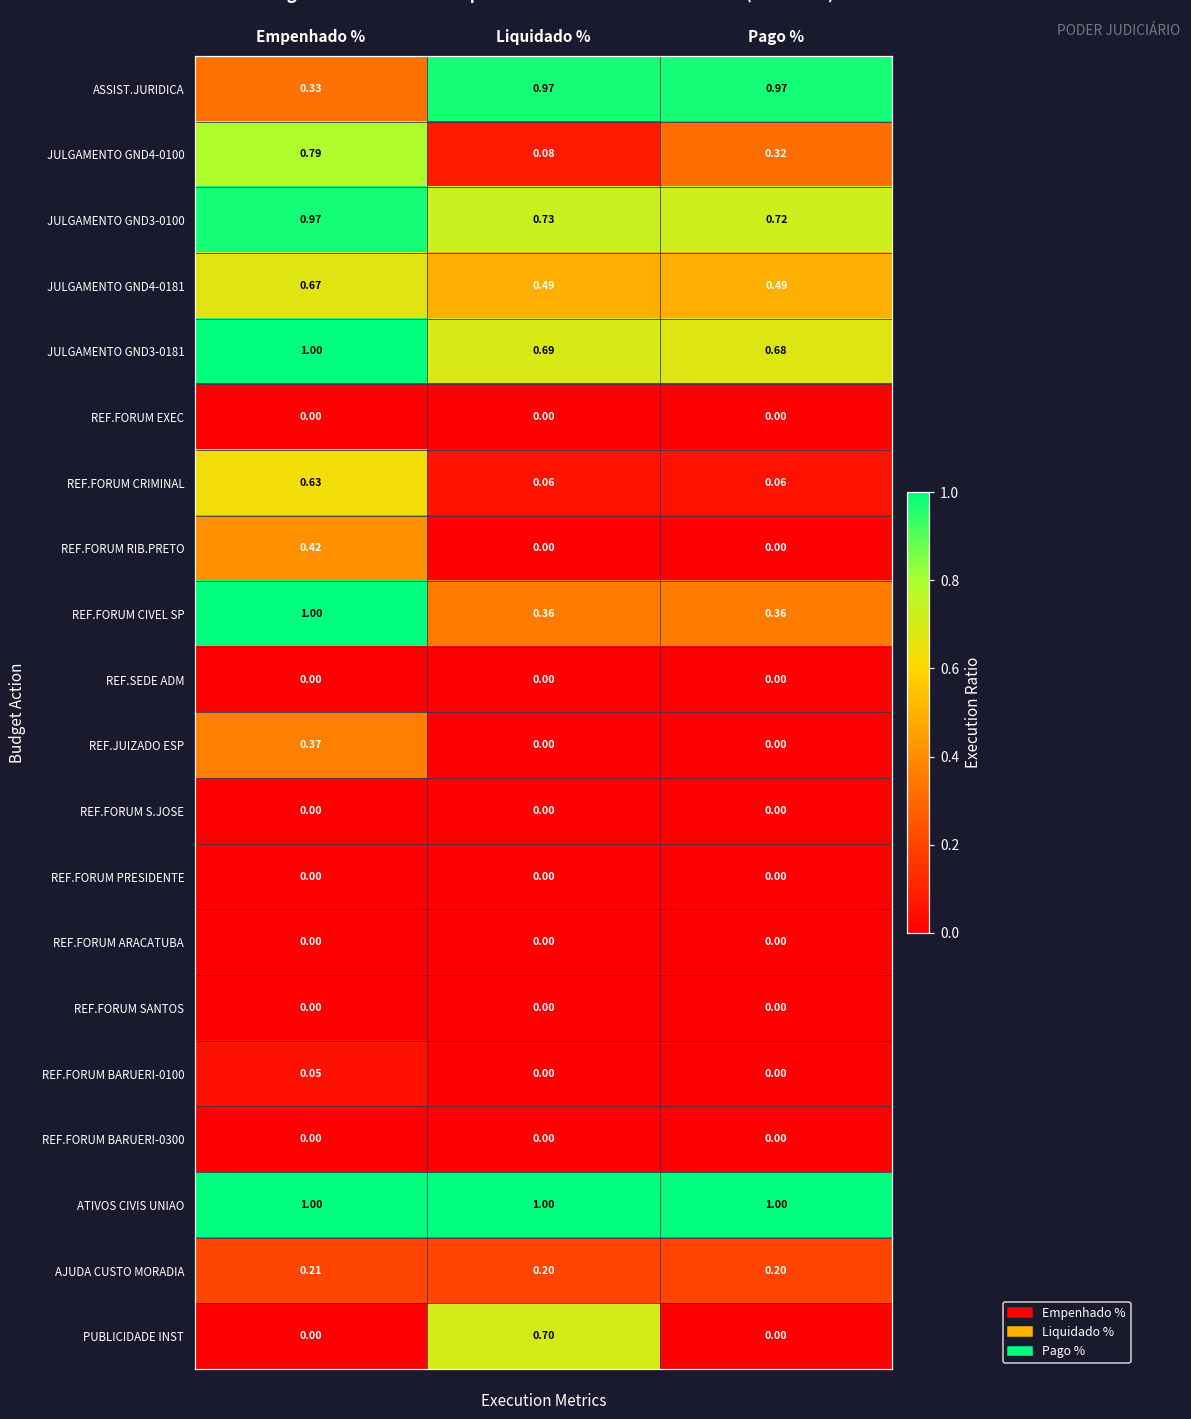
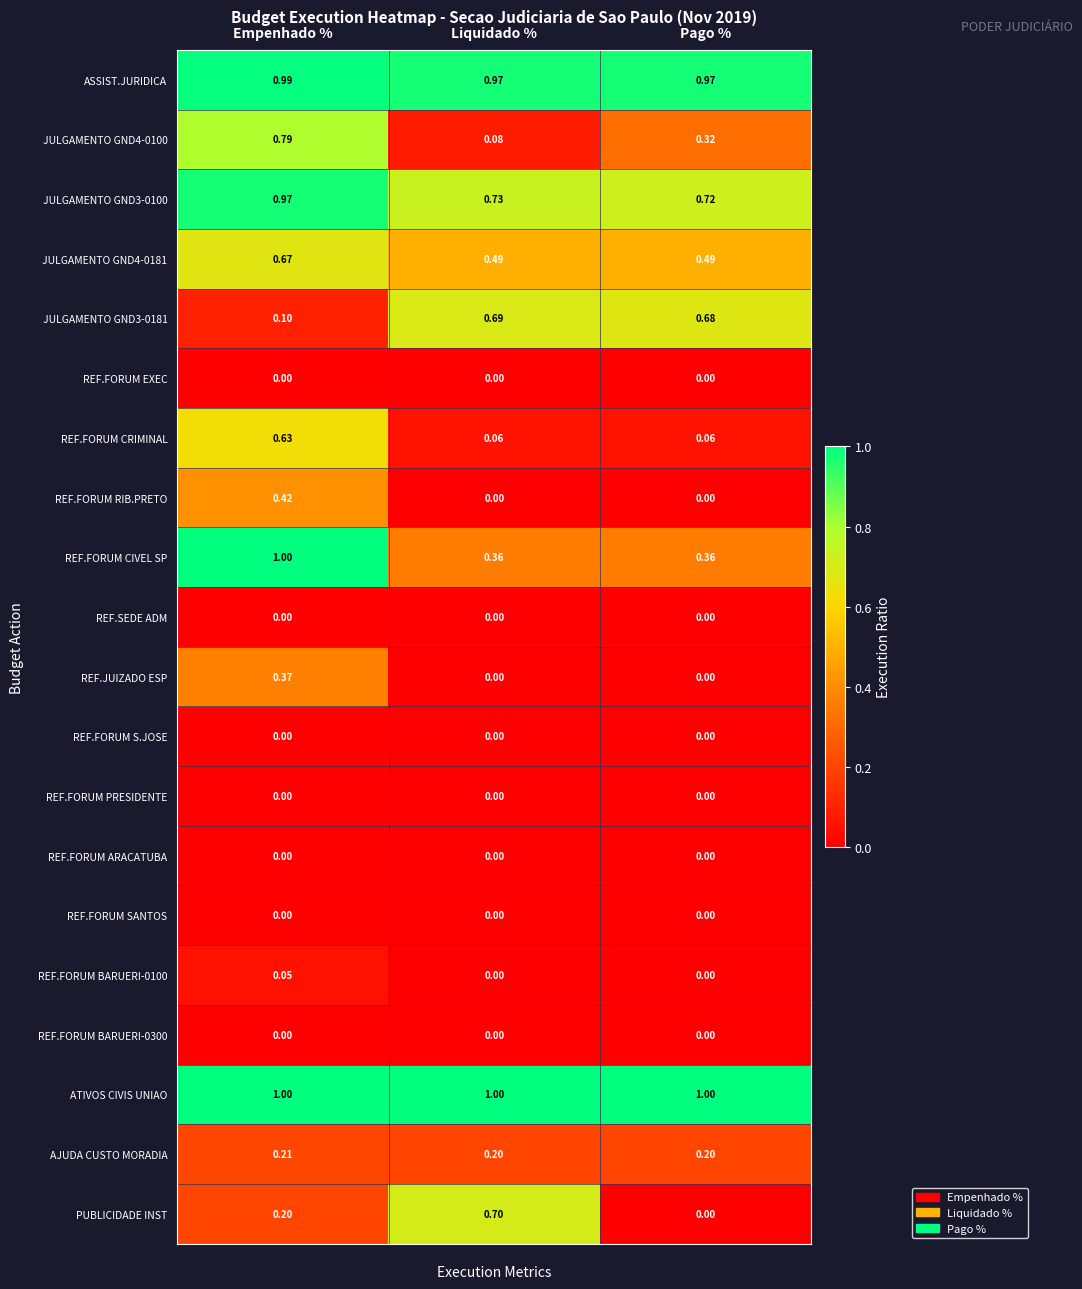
  {
    "ASSIST.JURIDICA": {
-     "Empenhado %": 0.33,
+     "Empenhado %": 0.99,
      "Liquidado %": 0.97,
      "Pago %": 0.97
    },
    "JULGAMENTO GND4-0100": {
      "Empenhado %": 0.79,
      "Liquidado %": 0.08,
      "Pago %": 0.32
    },
    "JULGAMENTO GND3-0100": {
      "Empenhado %": 0.97,
      "Liquidado %": 0.73,
      "Pago %": 0.72
    },
    "JULGAMENTO GND4-0181": {
      "Empenhado %": 0.67,
      "Liquidado %": 0.49,
      "Pago %": 0.49
    },
    "JULGAMENTO GND3-0181": {
-     "Empenhado %": 1.00,
+     "Empenhado %": 0.10,
      "Liquidado %": 0.69,
      "Pago %": 0.68
    },
    "REF.FORUM EXEC": {
      "Empenhado %": 0.00,
      "Liquidado %": 0.00,
      "Pago %": 0.00
    },
    "REF.FORUM CRIMINAL": {
      "Empenhado %": 0.63,
      "Liquidado %": 0.06,
      "Pago %": 0.06
    },
    "REF.FORUM RIB.PRETO": {
      "Empenhado %": 0.42,
      "Liquidado %": 0.00,
      "Pago %": 0.00
    },
    "REF.FORUM CIVEL SP": {
      "Empenhado %": 1.00,
      "Liquidado %": 0.36,
      "Pago %": 0.36
    },
    "REF.SEDE ADM": {
      "Empenhado %": 0.00,
      "Liquidado %": 0.00,
      "Pago %": 0.00
    },
    "REF.JUIZADO ESP": {
      "Empenhado %": 0.37,
      "Liquidado %": 0.00,
      "Pago %": 0.00
    },
    "REF.FORUM S.JOSE": {
      "Empenhado %": 0.00,
      "Liquidado %": 0.00,
      "Pago %": 0.00
    },
    "REF.FORUM PRESIDENTE": {
      "Empenhado %": 0.00,
      "Liquidado %": 0.00,
      "Pago %": 0.00
    },
    "REF.FORUM ARACATUBA": {
      "Empenhado %": 0.00,
      "Liquidado %": 0.00,
      "Pago %": 0.00
    },
    "REF.FORUM SANTOS": {
      "Empenhado %": 0.00,
      "Liquidado %": 0.00,
      "Pago %": 0.00
    },
    "REF.FORUM BARUERI-0100": {
      "Empenhado %": 0.05,
      "Liquidado %": 0.00,
      "Pago %": 0.00
    },
    "REF.FORUM BARUERI-0300": {
      "Empenhado %": 0.00,
      "Liquidado %": 0.00,
      "Pago %": 0.00
    },
    "ATIVOS CIVIS UNIAO": {
      "Empenhado %": 1.00,
      "Liquidado %": 1.00,
      "Pago %": 1.00
    },
    "AJUDA CUSTO MORADIA": {
      "Empenhado %": 0.21,
      "Liquidado %": 0.20,
      "Pago %": 0.20
    },
    "PUBLICIDADE INST": {
-     "Empenhado %": 0.00,
+     "Empenhado %": 0.20,
      "Liquidado %": 0.70,
      "Pago %": 0.00
    }
  }
